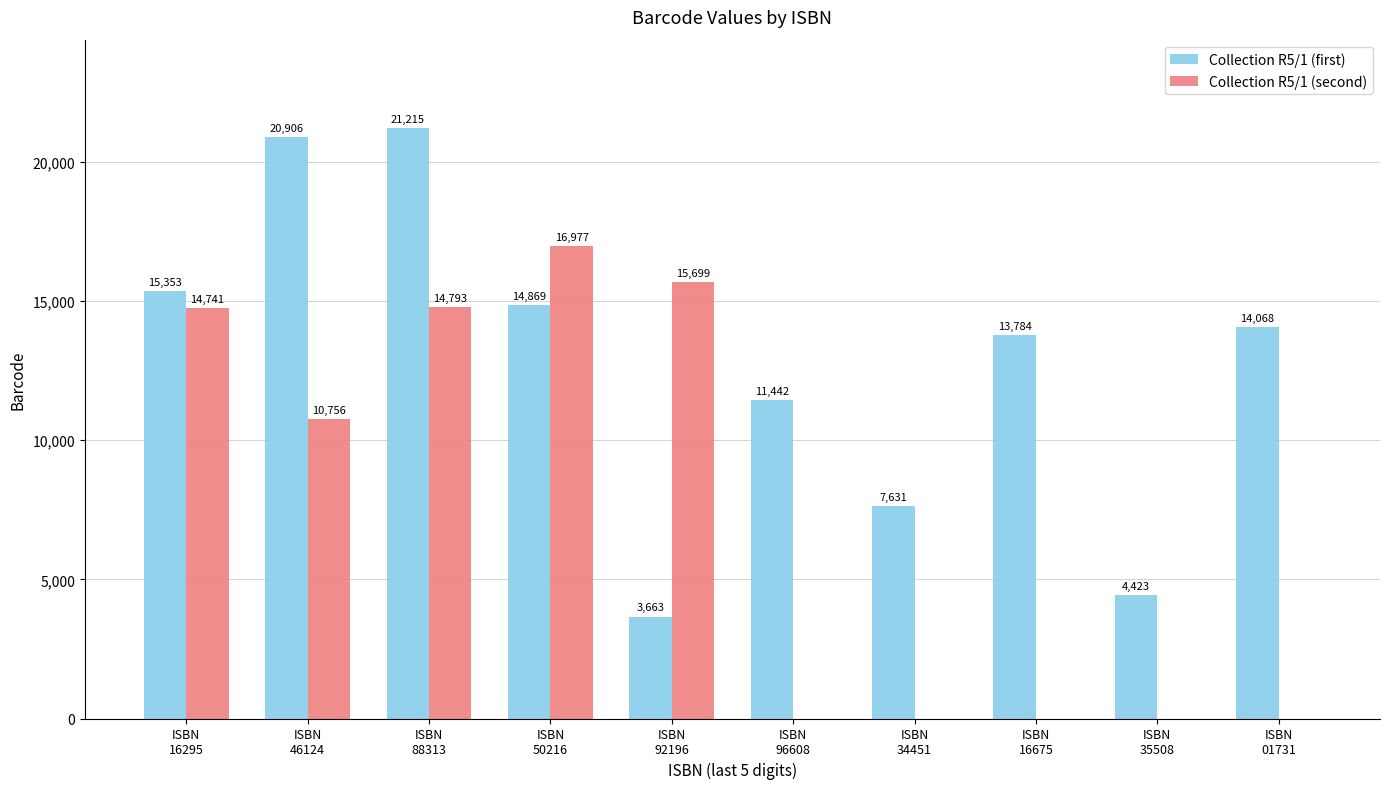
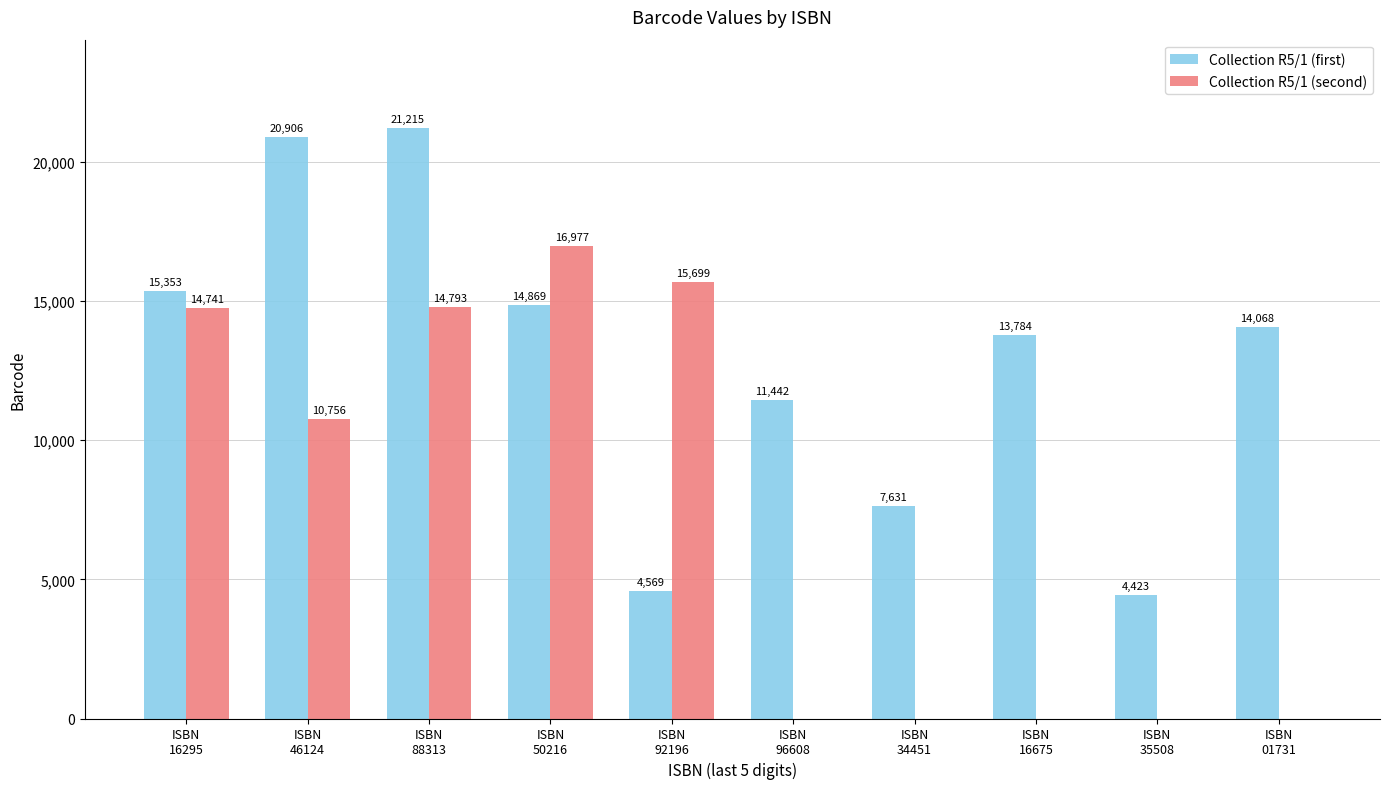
  {
    "Collection R5/1 (first)": {
      "ISBN 16295": "15,353",
      "ISBN 46124": "20,906",
      "ISBN 88313": "21,215",
      "ISBN 50216": "14,869",
-     "ISBN 92196": "3,663",
+     "ISBN 92196": "4,569",
      "ISBN 96608": "11,442",
      "ISBN 34451": "7,631",
      "ISBN 16675": "13,784",
      "ISBN 35508": "4,423",
      "ISBN 01731": "14,068"
    },
    "Collection R5/1 (second)": {
      "ISBN 16295": "14,741",
      "ISBN 46124": "10,756",
      "ISBN 88313": "14,793",
      "ISBN 50216": "16,977",
      "ISBN 92196": "15,699"
    }
  }
